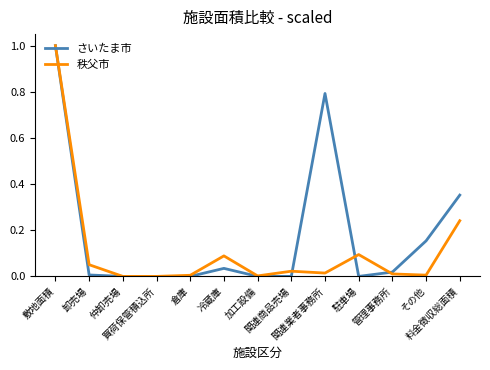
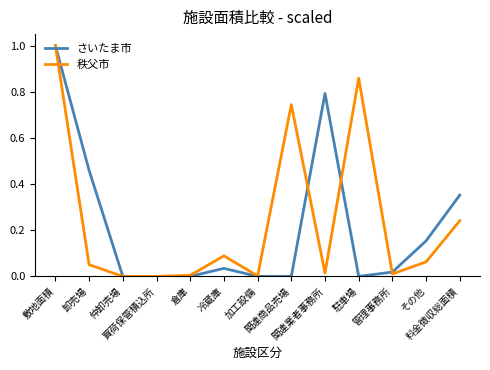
  {
    "さいたま市": {
-     "卸売場": 0.01,
+     "卸売場": 0.46,
      "冷蔵庫": 0.03,
      "関連商品売場": 0.00,
      "関連業者事務所": 0.79,
      "駐車場": 0.00,
      "その他": 0.15,
      "料金徴収総面積": 0.35
    },
    "秩父市": {
      "卸売場": 0.05,
      "冷蔵庫": 0.09,
-     "関連商品売場": 0.02,
+     "関連商品売場": 0.74,
      "関連業者事務所": 0.01,
-     "駐車場": 0.09,
-     "その他": 0.01,
+     "駐車場": 0.86,
+     "その他": 0.06,
      "料金徴収総面積": 0.24
    }
  }
